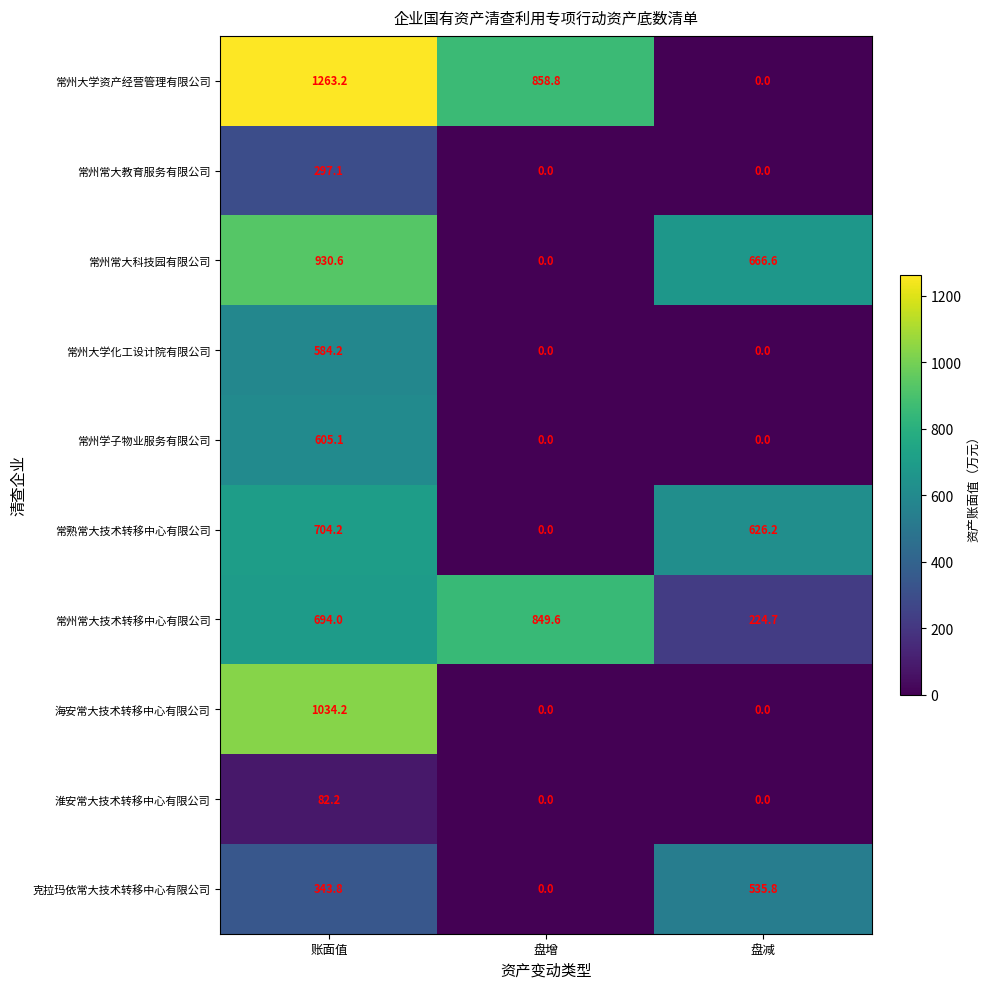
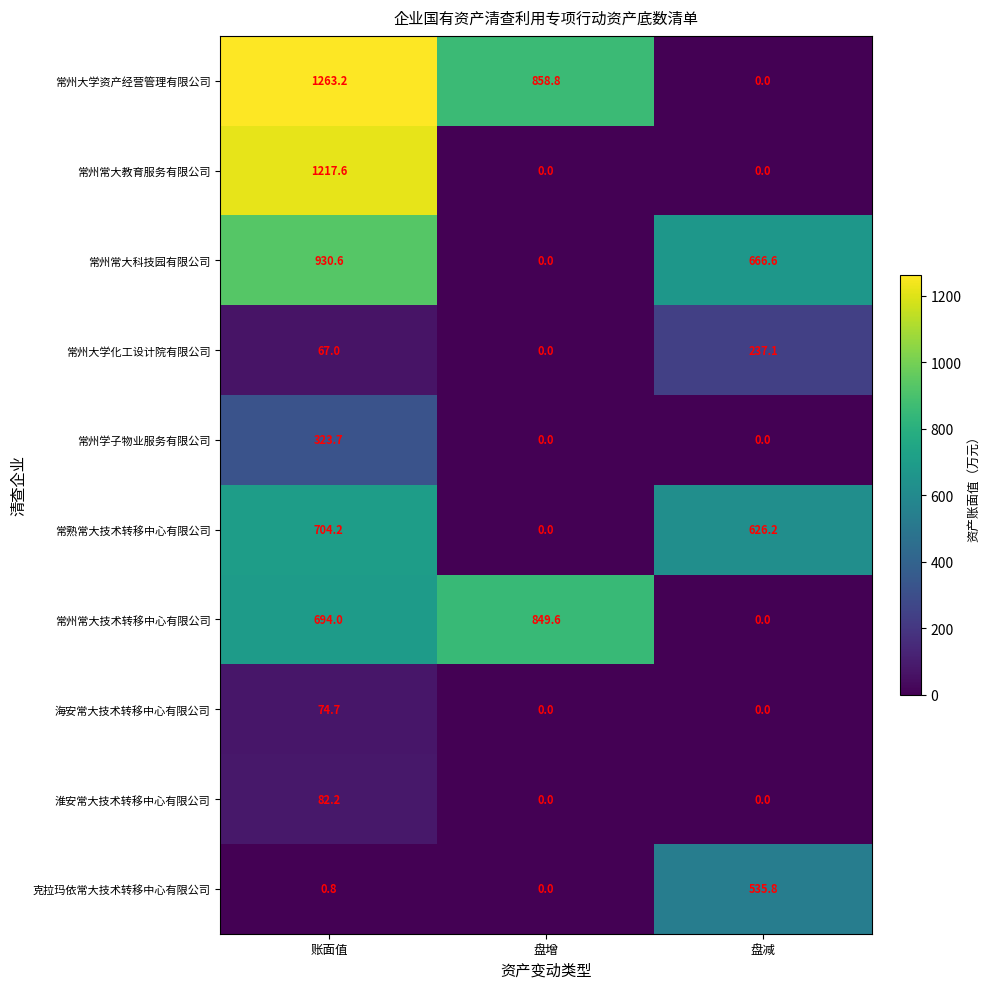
  {
    "常州大学资产经营管理有限公司": {
      "账面值": 1263.2,
      "盘增": 858.8,
      "盘减": 0.0
    },
    "常州常大教育服务有限公司": {
-     "账面值": 297.1,
+     "账面值": 1217.6,
      "盘增": 0.0,
      "盘减": 0.0
    },
    "常州常大科技园有限公司": {
      "账面值": 930.6,
      "盘增": 0.0,
      "盘减": 666.6
    },
    "常州大学化工设计院有限公司": {
-     "账面值": 584.2,
+     "账面值": 67.0,
      "盘增": 0.0,
-     "盘减": 0.0
+     "盘减": 237.1
    },
    "常州学子物业服务有限公司": {
-     "账面值": 605.1,
+     "账面值": 323.7,
      "盘增": 0.0,
      "盘减": 0.0
    },
    "常熟常大技术转移中心有限公司": {
      "账面值": 704.2,
      "盘增": 0.0,
      "盘减": 626.2
    },
    "常州常大技术转移中心有限公司": {
      "账面值": 694.0,
      "盘增": 849.6,
-     "盘减": 224.7
+     "盘减": 0.0
    },
    "海安常大技术转移中心有限公司": {
-     "账面值": 1034.2,
+     "账面值": 74.7,
      "盘增": 0.0,
      "盘减": 0.0
    },
    "淮安常大技术转移中心有限公司": {
      "账面值": 82.2,
      "盘增": 0.0,
      "盘减": 0.0
    },
    "克拉玛依常大技术转移中心有限公司": {
-     "账面值": 343.8,
+     "账面值": 0.8,
      "盘增": 0.0,
      "盘减": 535.8
    }
  }
